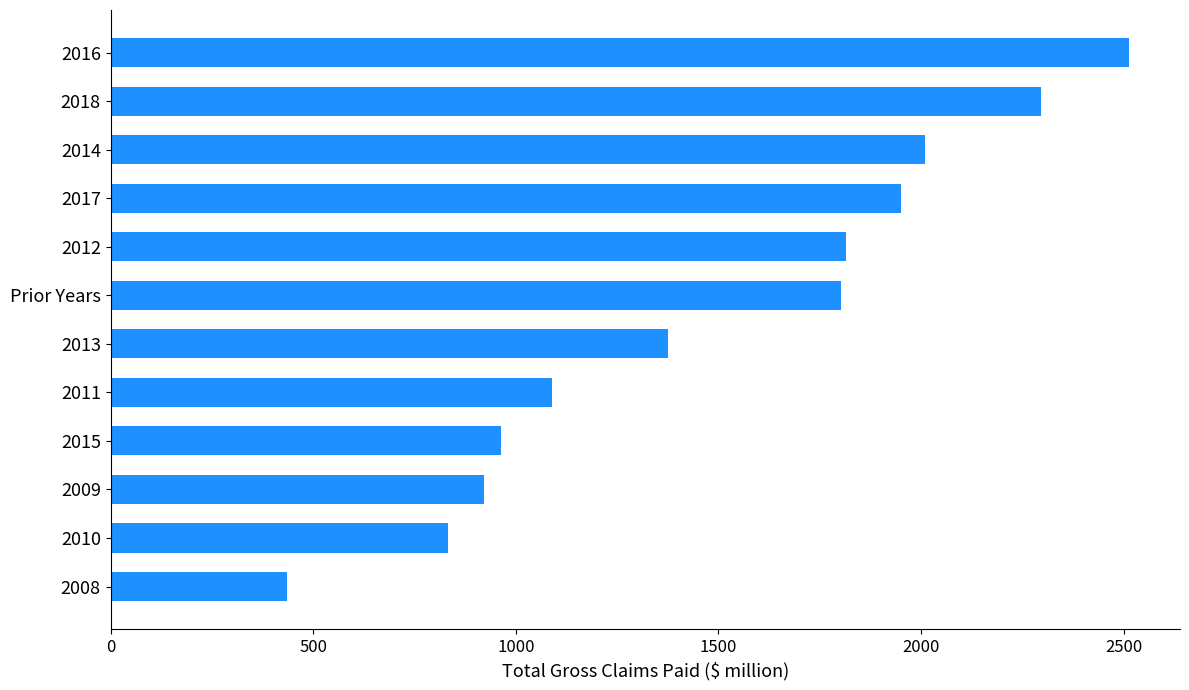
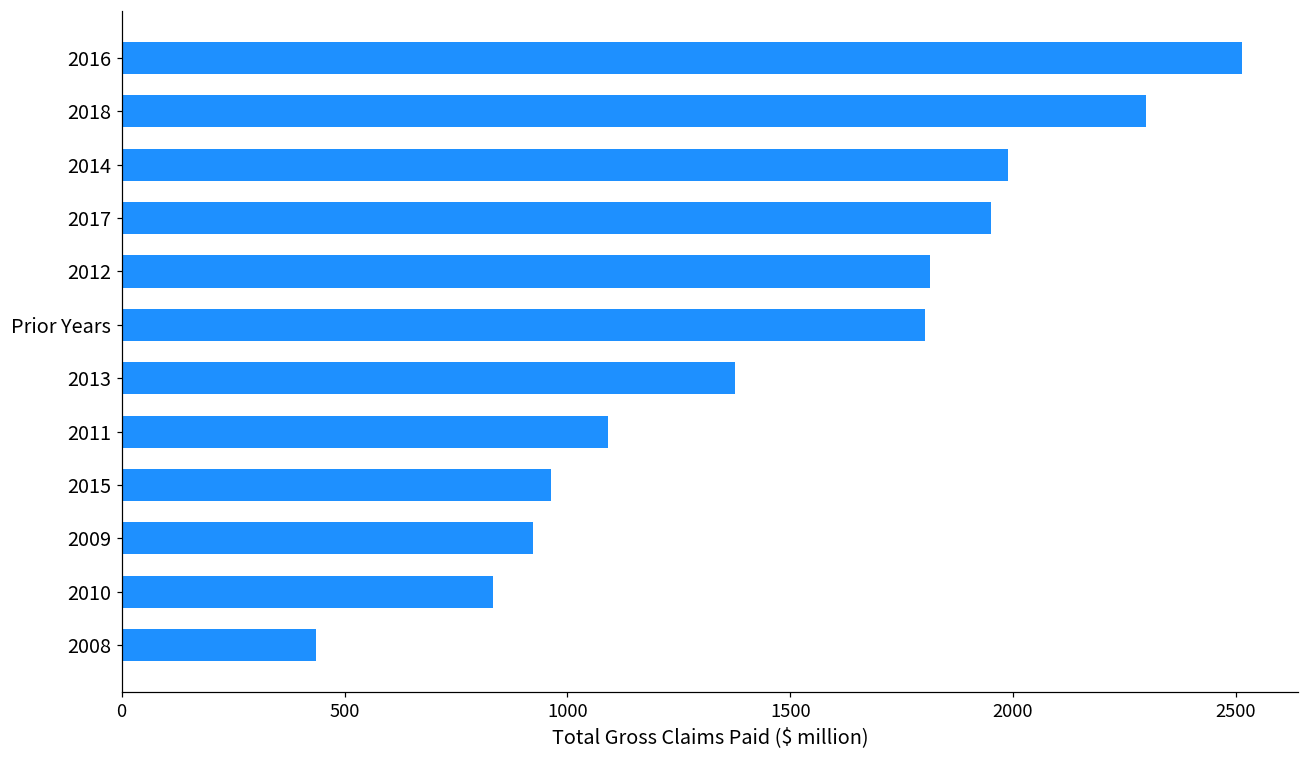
  {
    "2016": 2510,
    "2018": 2300,
-   "2014": 2010,
+   "2014": 1990,
    "2017": 1950,
    "2012": 1810,
    "Prior Years": 1800,
    "2013": 1380,
    "2011": 1090,
    "2015": 960,
    "2009": 920,
    "2010": 830,
    "2008": 440
  }
